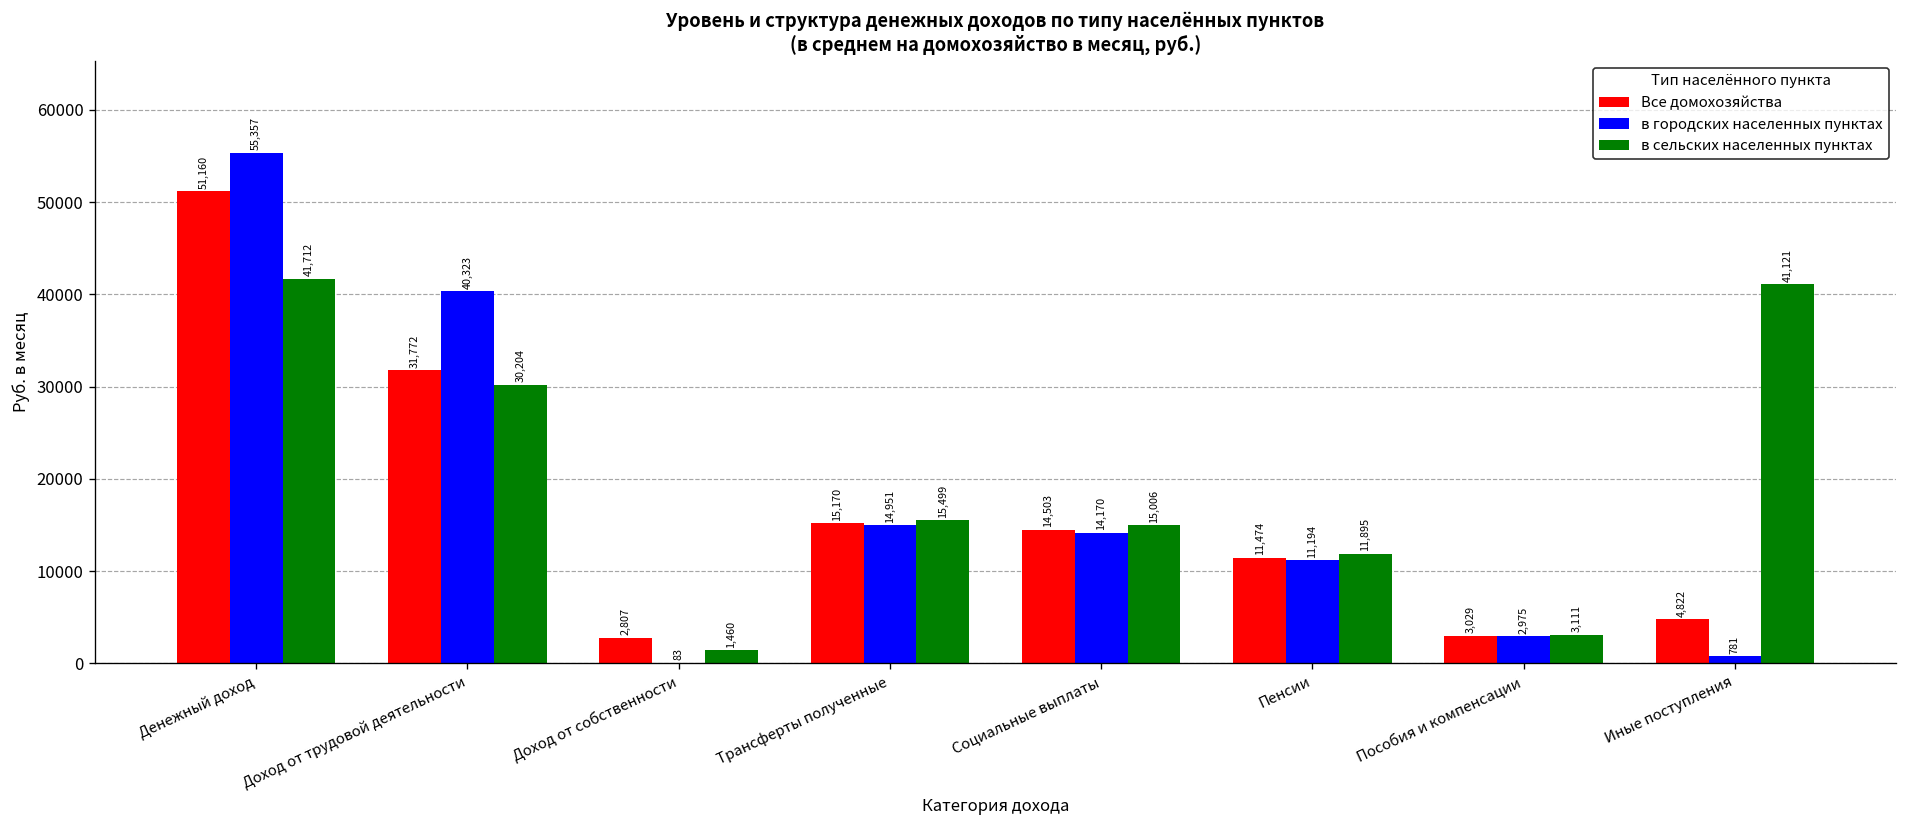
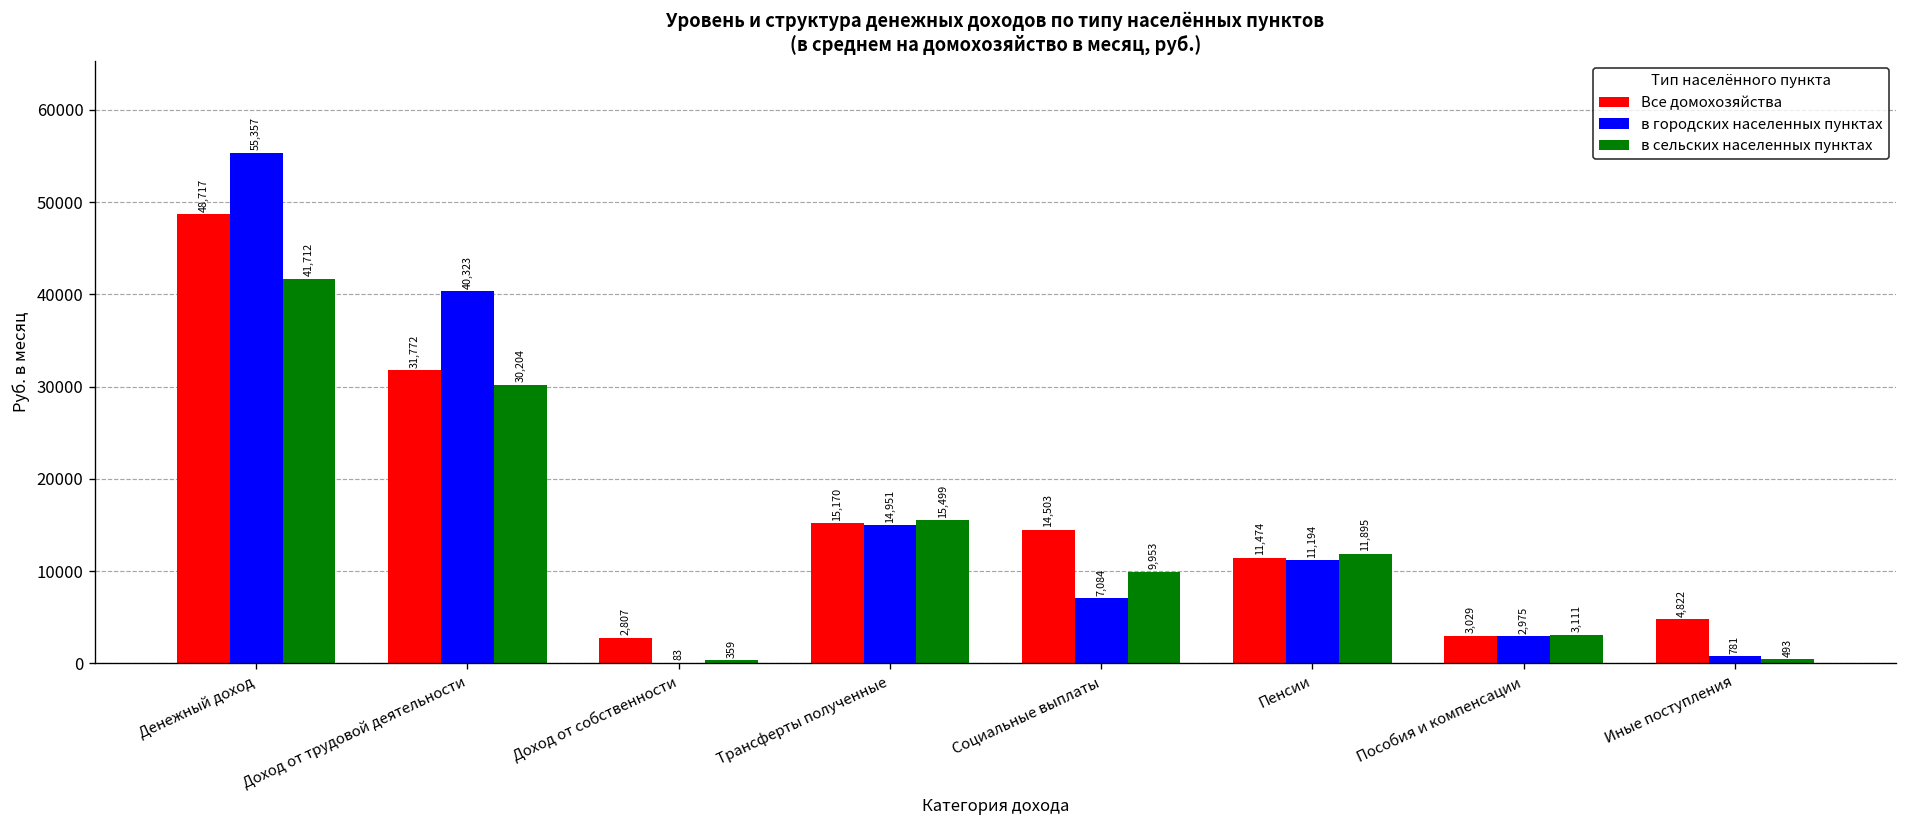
  {
    "Все домохозяйства": {
-     "Денежный доход": "51,160",
+     "Денежный доход": "48,717",
      "Доход от трудовой деятельности": "31,772",
      "Доход от собственности": "2,807",
      "Трансферты полученные": "15,170",
      "Социальные выплаты": "14,503",
      "Пенсии": "11,474",
      "Пособия и компенсации": "3,029",
      "Иные поступления": "4,822"
    },
    "в городских населенных пунктах": {
      "Денежный доход": "55,357",
      "Доход от трудовой деятельности": "40,323",
      "Доход от собственности": "83",
      "Трансферты полученные": "14,951",
-     "Социальные выплаты": "14,170",
+     "Социальные выплаты": "7,084",
      "Пенсии": "11,194",
      "Пособия и компенсации": "2,975",
      "Иные поступления": "781"
    },
    "в сельских населенных пунктах": {
      "Денежный доход": "41,712",
      "Доход от трудовой деятельности": "30,204",
-     "Доход от собственности": "1,460",
+     "Доход от собственности": "359",
      "Трансферты полученные": "15,499",
-     "Социальные выплаты": "15,006",
+     "Социальные выплаты": "9,953",
      "Пенсии": "11,895",
      "Пособия и компенсации": "3,111",
-     "Иные поступления": "41,121"
+     "Иные поступления": "493"
    }
  }
